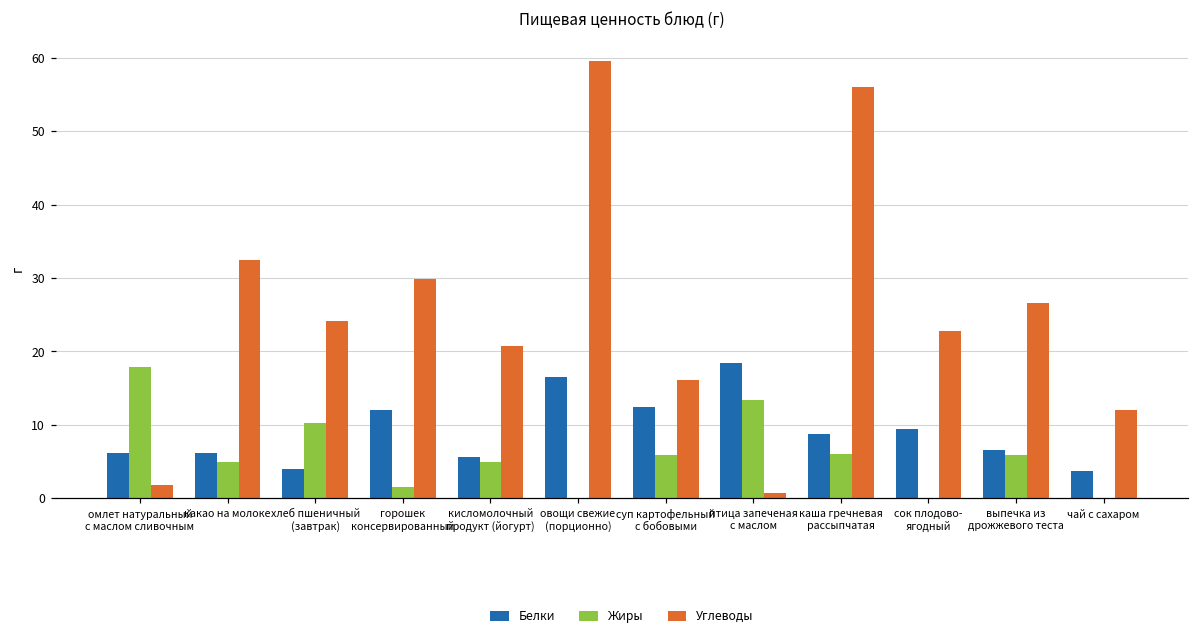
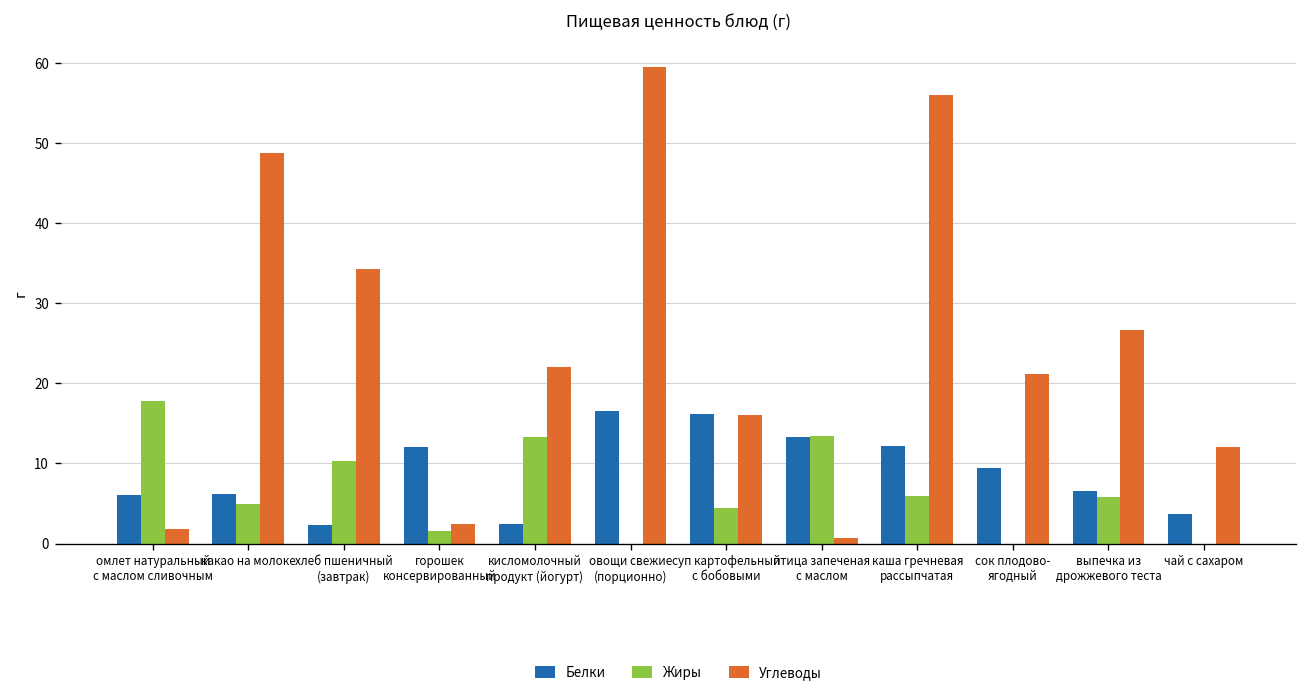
  {
    "Белки": {
      "омлет натуральный с маслом сливочным": 6,
      "какао на молоке": 6,
-     "хлеб пшеничный (завтрак)": 4,
+     "хлеб пшеничный (завтрак)": 2,
      "горошек консервированный": 12,
-     "кисломолочный продукт (йогурт)": 6,
+     "кисломолочный продукт (йогурт)": 3,
      "овощи свежие (порционно)": 17,
-     "суп картофельный с бобовыми": 12,
-     "птица запеченая с маслом": 18,
-     "каша гречневая рассыпчатая": 9,
+     "суп картофельный с бобовыми": 16,
+     "птица запеченая с маслом": 13,
+     "каша гречневая рассыпчатая": 12,
      "сок плодово- ягодный": 9,
      "выпечка из дрожжевого теста": 7,
      "чай с сахаром": 4
    },
    "Жиры": {
      "омлет натуральный с маслом сливочным": 18,
      "какао на молоке": 5,
      "хлеб пшеничный (завтрак)": 10,
      "горошек консервированный": 2,
-     "кисломолочный продукт (йогурт)": 5,
+     "кисломолочный продукт (йогурт)": 13,
      "овощи свежие (порционно)": 0,
-     "суп картофельный с бобовыми": 6,
+     "суп картофельный с бобовыми": 4,
      "птица запеченая с маслом": 13,
      "каша гречневая рассыпчатая": 6,
      "сок плодово- ягодный": 0,
      "выпечка из дрожжевого теста": 6,
      "чай с сахаром": 0
    },
    "Углеводы": {
      "омлет натуральный с маслом сливочным": 2,
-     "какао на молоке": 33,
-     "хлеб пшеничный (завтрак)": 24,
-     "горошек консервированный": 30,
-     "кисломолочный продукт (йогурт)": 21,
+     "какао на молоке": 49,
+     "хлеб пшеничный (завтрак)": 34,
+     "горошек консервированный": 2,
+     "кисломолочный продукт (йогурт)": 22,
      "овощи свежие (порционно)": 60,
      "суп картофельный с бобовыми": 16,
      "птица запеченая с маслом": 1,
      "каша гречневая рассыпчатая": 56,
-     "сок плодово- ягодный": 23,
+     "сок плодово- ягодный": 21,
      "выпечка из дрожжевого теста": 27,
      "чай с сахаром": 12
    }
  }
